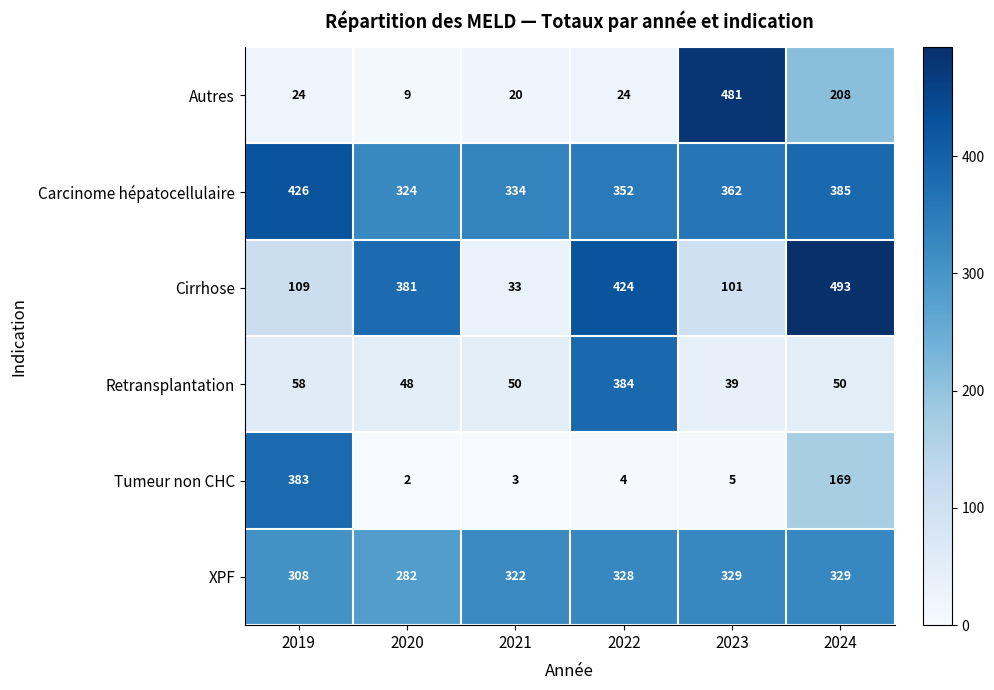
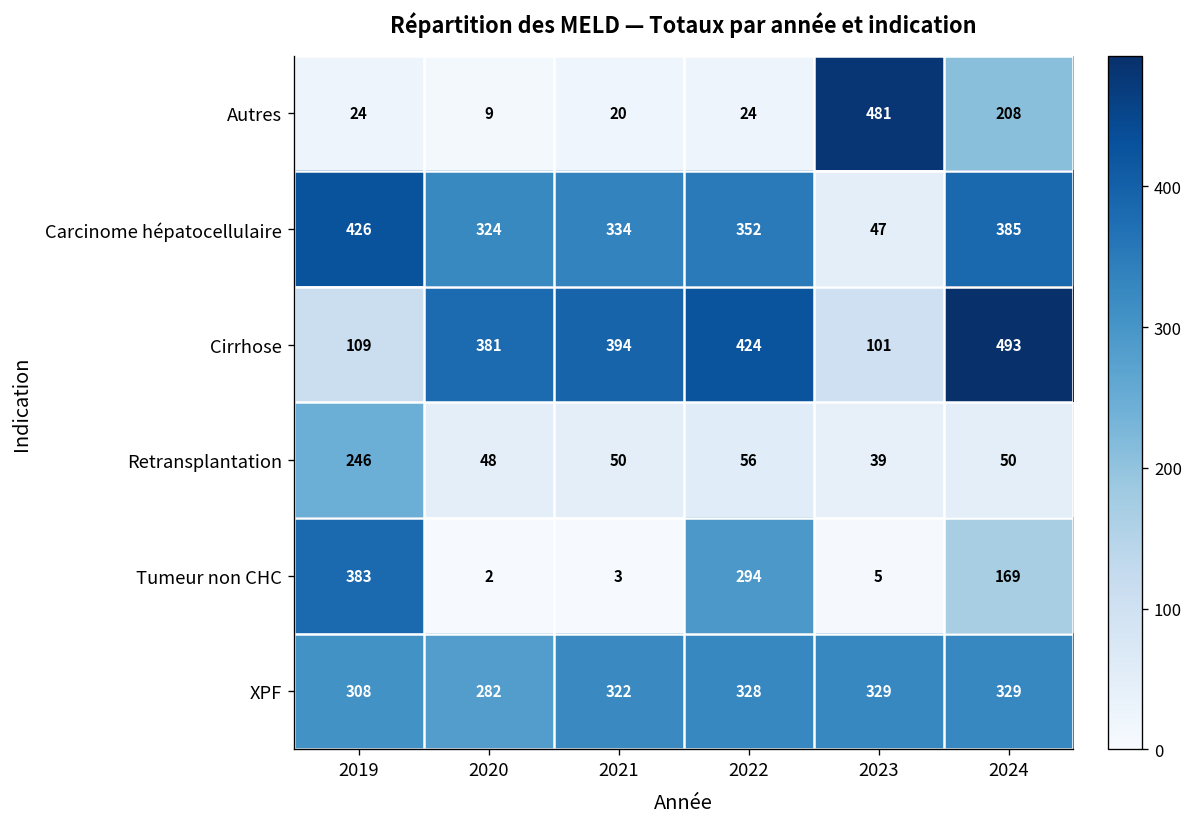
  {
    "Autres": {
      "2019": 24,
      "2020": 9,
      "2021": 20,
      "2022": 24,
      "2023": 481,
      "2024": 208
    },
    "Carcinome hépatocellulaire": {
      "2019": 426,
      "2020": 324,
      "2021": 334,
      "2022": 352,
-     "2023": 362,
+     "2023": 47,
      "2024": 385
    },
    "Cirrhose": {
      "2019": 109,
      "2020": 381,
-     "2021": 33,
+     "2021": 394,
      "2022": 424,
      "2023": 101,
      "2024": 493
    },
    "Retransplantation": {
-     "2019": 58,
+     "2019": 246,
      "2020": 48,
      "2021": 50,
-     "2022": 384,
+     "2022": 56,
      "2023": 39,
      "2024": 50
    },
    "Tumeur non CHC": {
      "2019": 383,
      "2020": 2,
      "2021": 3,
-     "2022": 4,
+     "2022": 294,
      "2023": 5,
      "2024": 169
    },
    "XPF": {
      "2019": 308,
      "2020": 282,
      "2021": 322,
      "2022": 328,
      "2023": 329,
      "2024": 329
    }
  }
